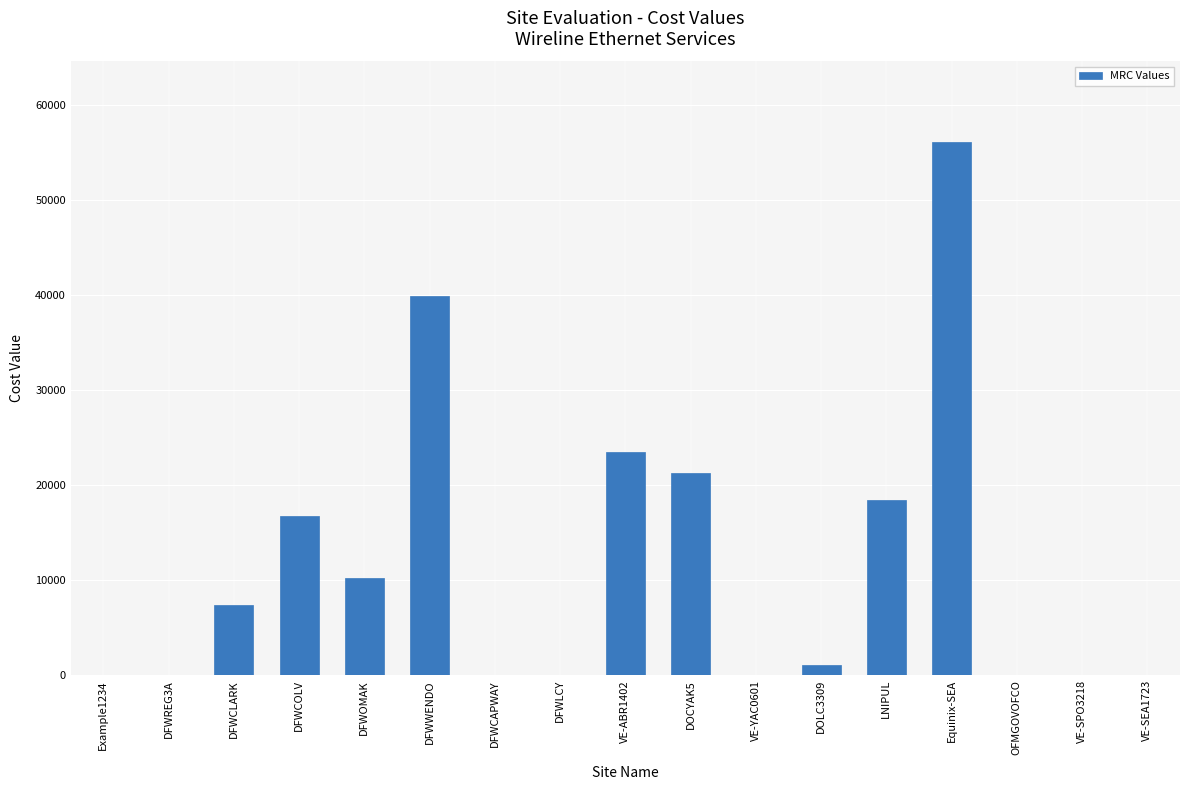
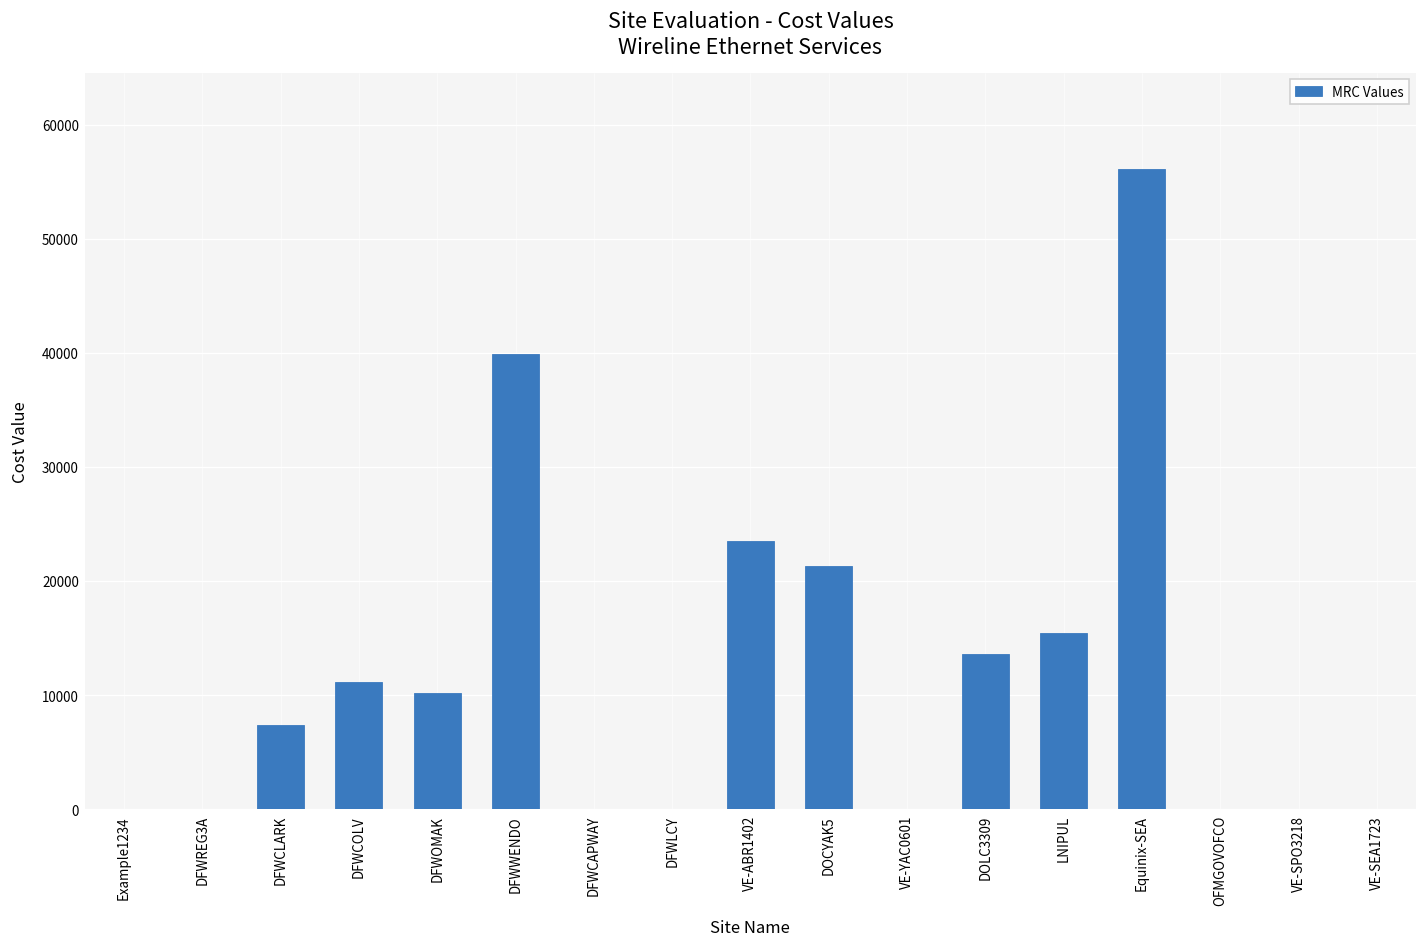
  {
    "Example1234": 0,
    "DFWREG3A": 0,
    "DFWCLARK": 7000,
-   "DFWCOLV": 17000,
+   "DFWCOLV": 11000,
    "DFWOMAK": 10000,
    "DFWWENDO": 40000,
    "DFWCAPWAY": 0,
    "DFWLCY": 0,
    "VE-ABR1402": 23000,
    "DOCYAK5": 21000,
    "VE-YAC0601": 0,
-   "DOLC3309": 1000,
-   "LNIPUL": 18000,
+   "DOLC3309": 14000,
+   "LNIPUL": 15000,
    "Equinix-SEA": 56000,
    "OFMGOVOFCO": 0,
    "VE-SPO3218": 0,
    "VE-SEA1723": 0
  }
